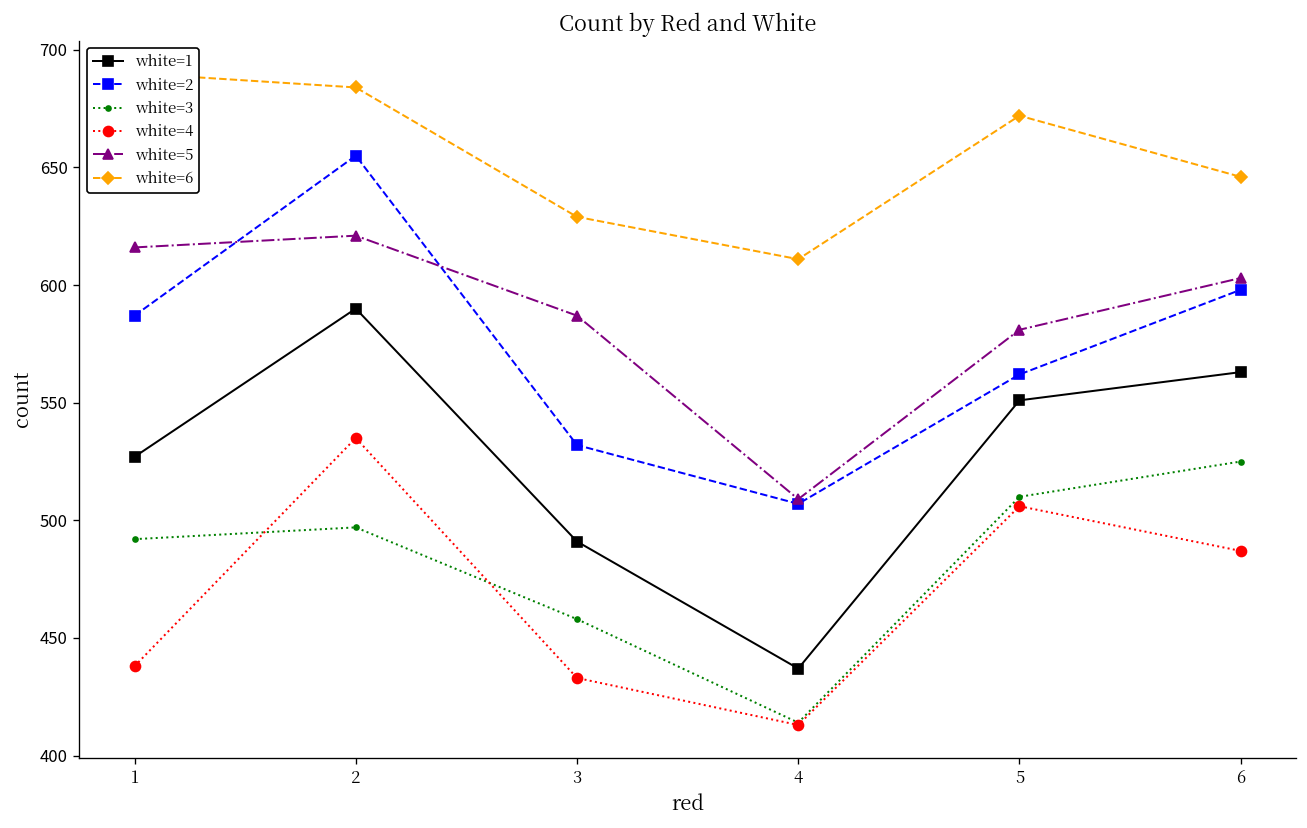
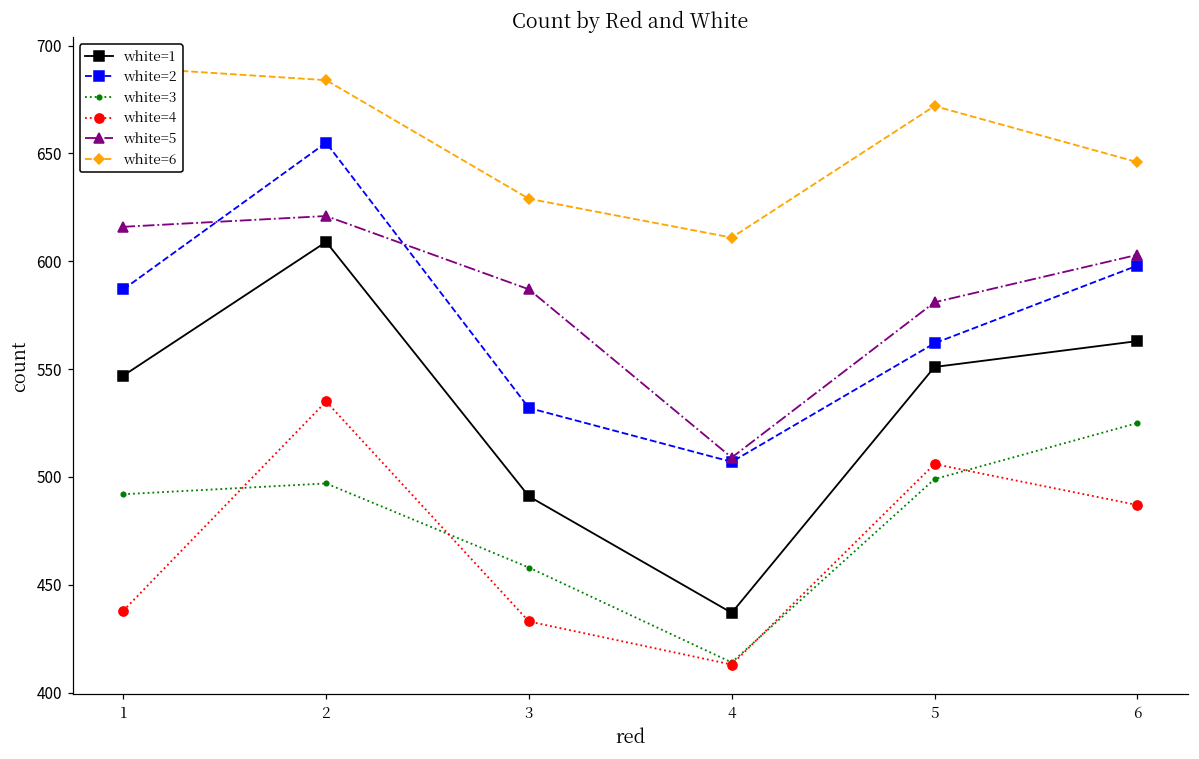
  {
    "white=1": {
-     "1": 527,
-     "2": 590,
+     "1": 547,
+     "2": 609,
      "3": 491,
      "4": 437,
      "5": 551,
      "6": 563
    },
    "white=2": {
      "1": 587,
      "2": 655,
      "3": 532,
      "4": 507,
      "5": 562,
      "6": 598
    },
    "white=3": {
      "1": 492,
      "2": 497,
      "3": 458,
-     "5": 510,
+     "5": 499,
      "6": 525
    },
    "white=4": {
      "1": 438,
      "2": 535,
      "3": 433,
      "5": 506,
      "6": 487
    },
    "white=5": {
      "1": 616,
      "2": 621,
      "3": 587,
      "4": 509,
      "5": 581,
      "6": 603
    },
    "white=6": {
      "2": 684,
      "3": 629,
      "4": 611,
      "5": 672,
      "6": 646
    }
  }
